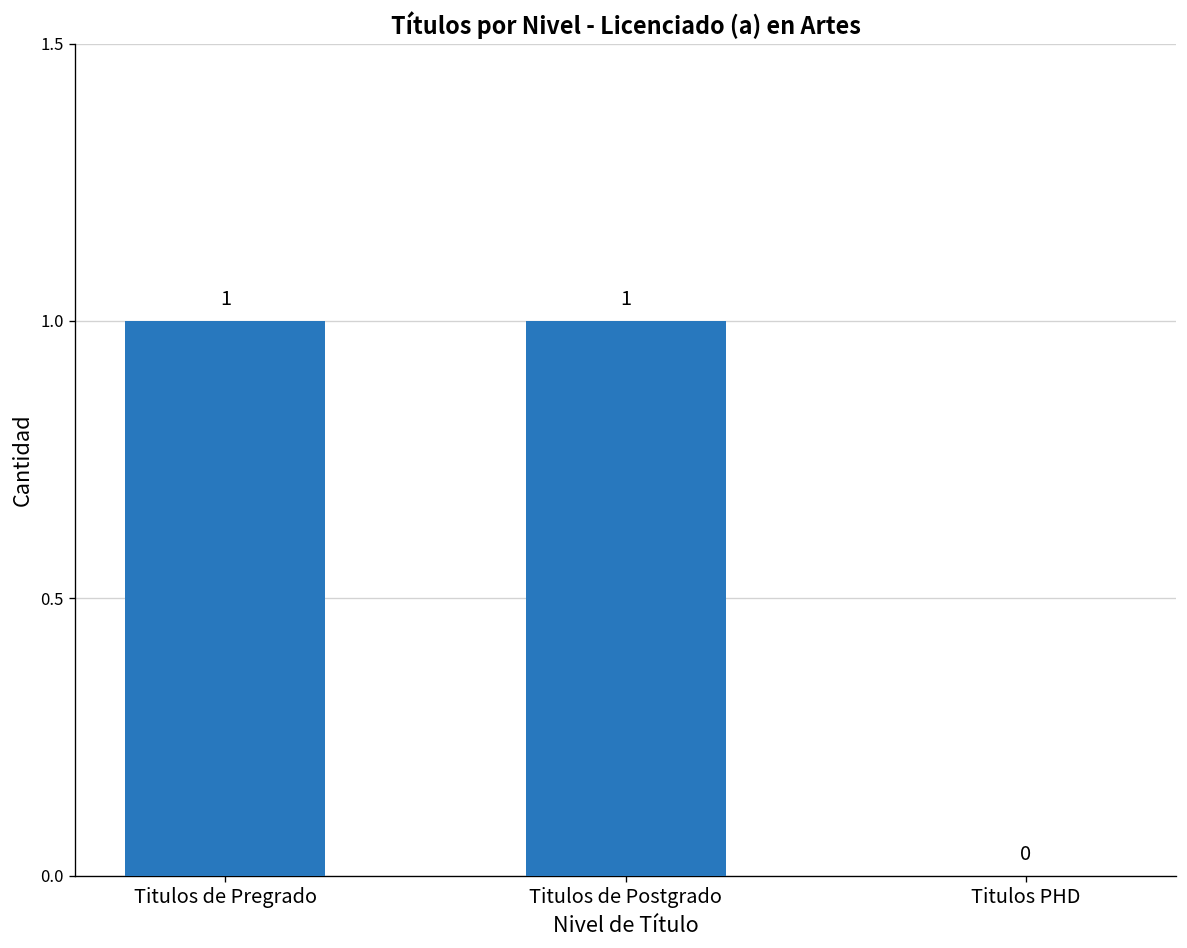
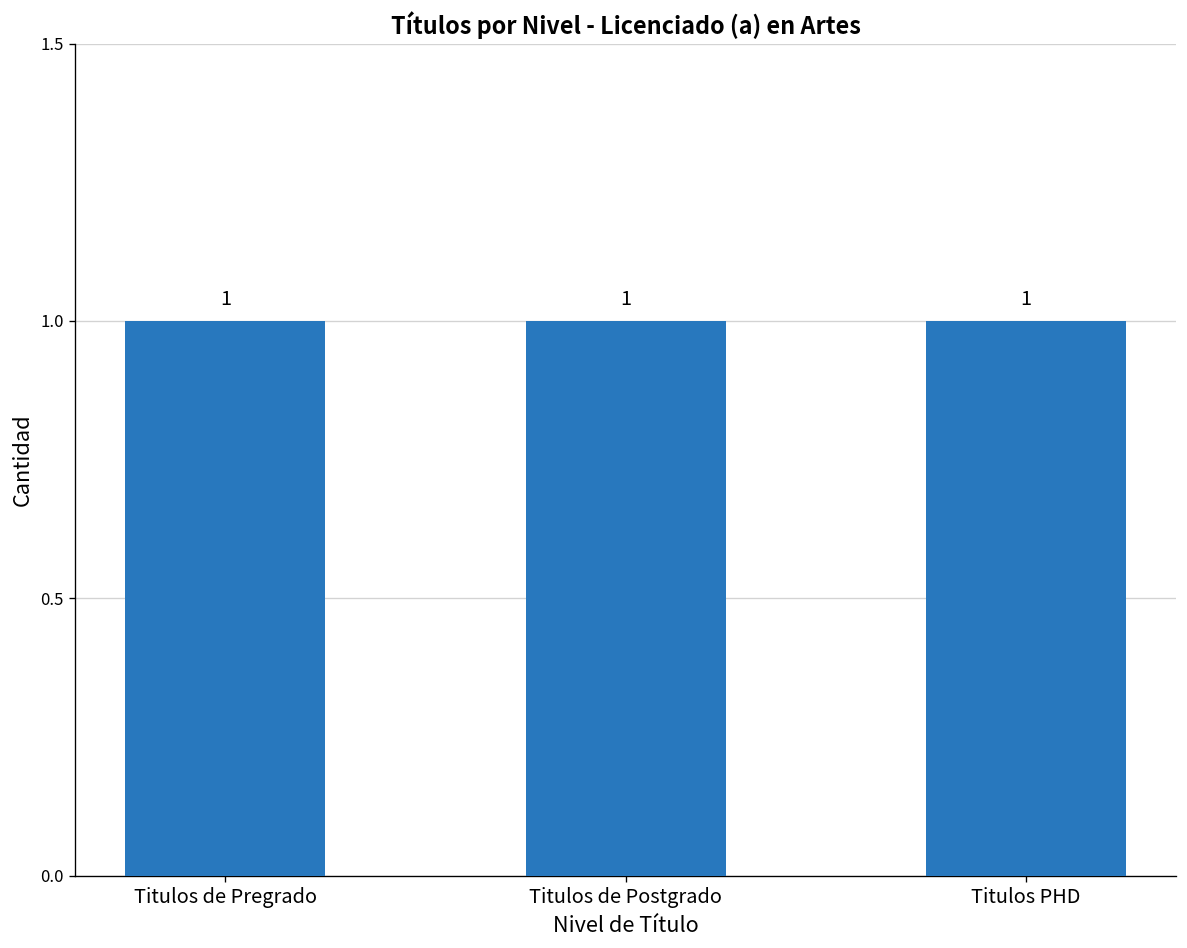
  {
    "Titulos de Pregrado": 1,
    "Titulos de Postgrado": 1,
-   "Titulos PHD": 0
+   "Titulos PHD": 1
  }
